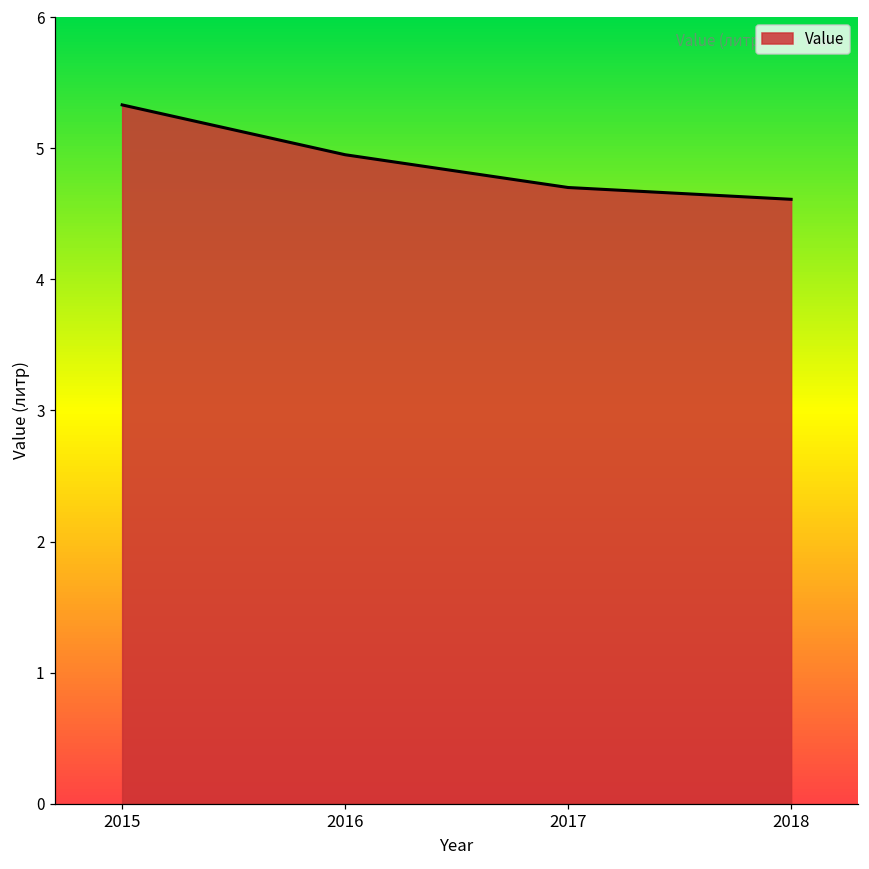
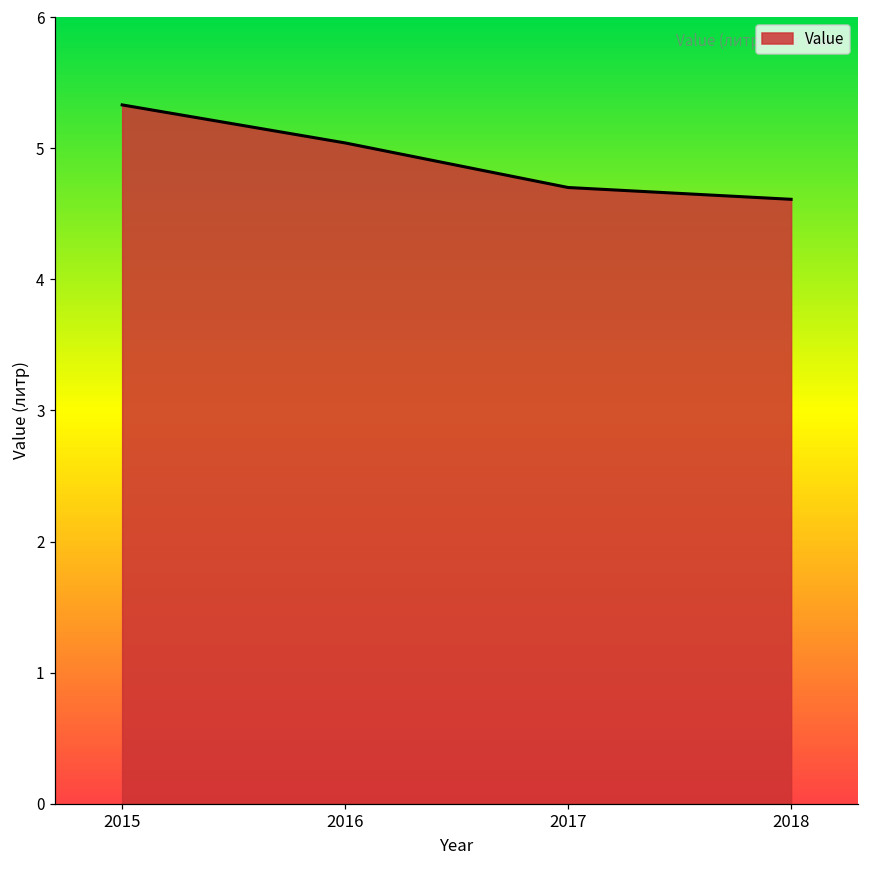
  {
    "2015": 5.33,
-   "2016": 4.95,
+   "2016": 5.04,
    "2017": 4.70,
    "2018": 4.61
  }
